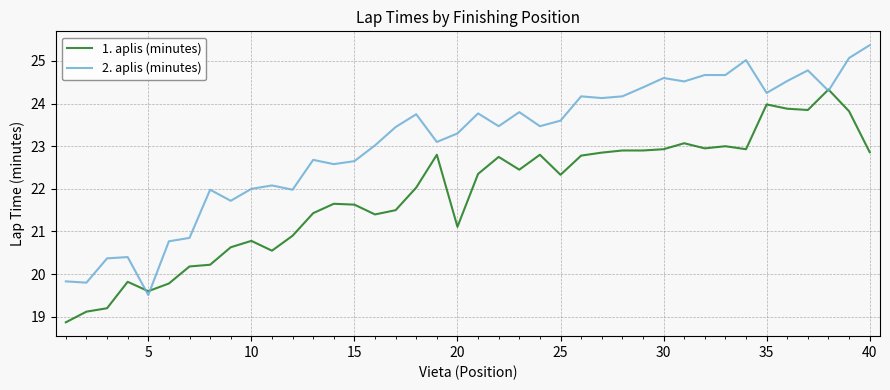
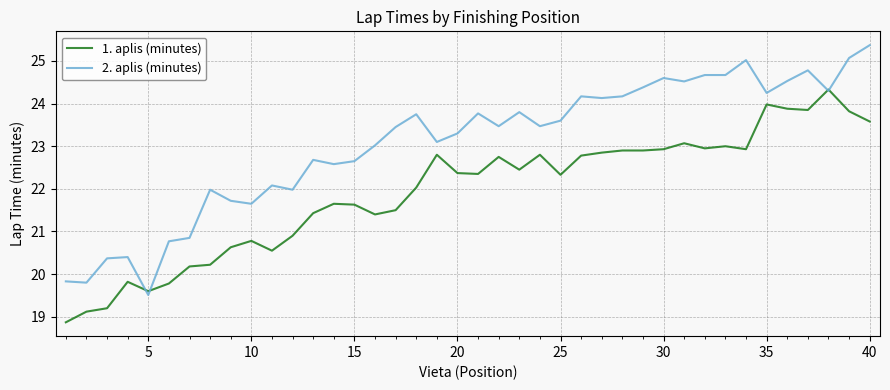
  {
    "1. aplis (minutes)": {
      "5": 19.6,
      "10": 20.8,
      "15": 21.6,
-     "20": 21.1,
+     "20": 22.4,
      "25": 22.3,
      "30": 22.9,
      "35": 24.0,
-     "40": 22.9
+     "40": 23.6
    },
    "2. aplis (minutes)": {
      "5": 19.5,
-     "10": 22.0,
+     "10": 21.7,
      "15": 22.7,
      "20": 23.3,
      "25": 23.6,
      "30": 24.6,
      "35": 24.3,
      "40": 25.4
    }
  }
